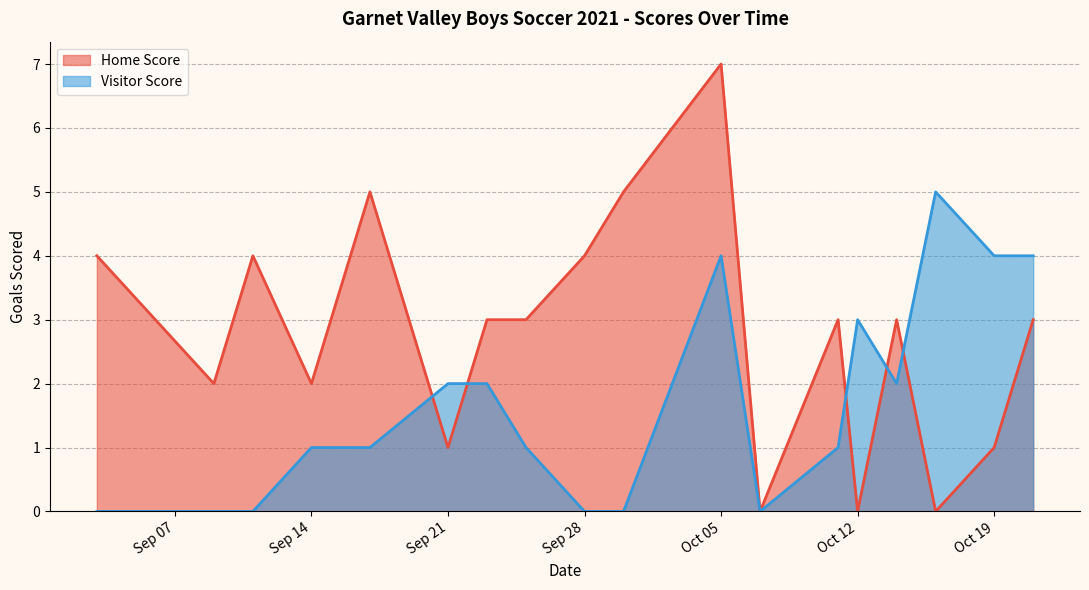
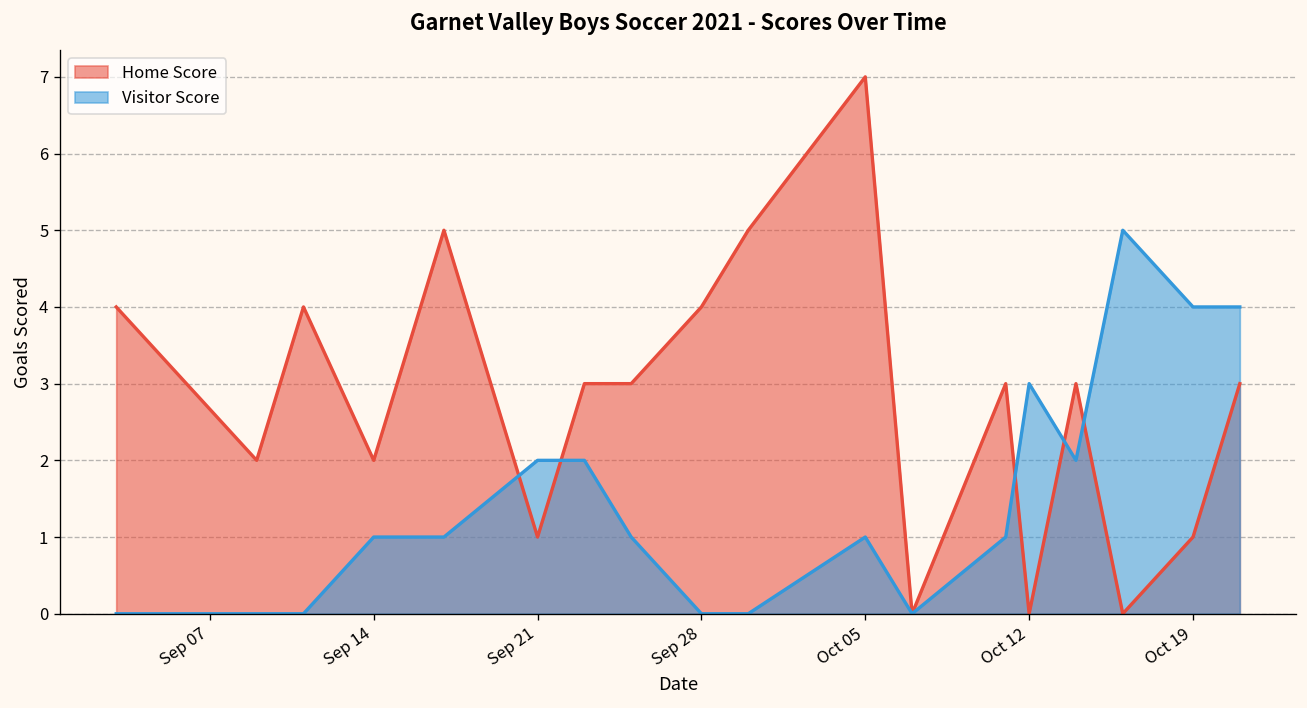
  {
    "Home Score": {
      "Sep 14": 2,
      "Sep 21": 1,
      "Sep 28": 4,
      "Oct 05": 7,
      "Oct 12": 0,
      "Oct 19": 1
    },
    "Visitor Score": {
      "Sep 14": 1,
      "Sep 21": 2,
      "Sep 28": 0,
-     "Oct 05": 4,
+     "Oct 05": 1,
      "Oct 12": 3,
      "Oct 19": 4
    }
  }
